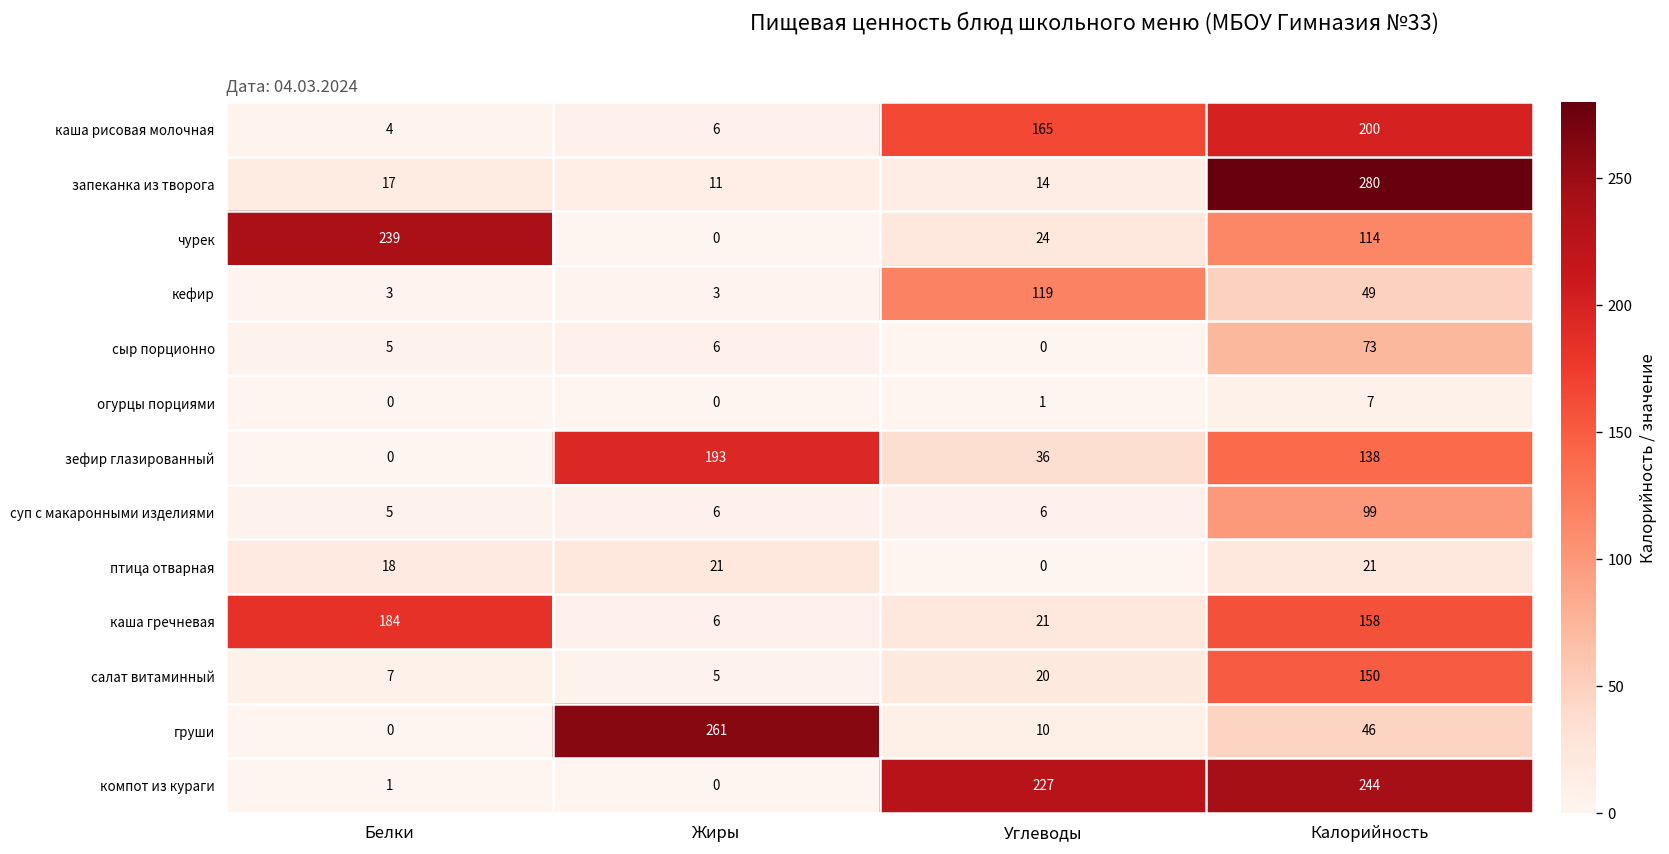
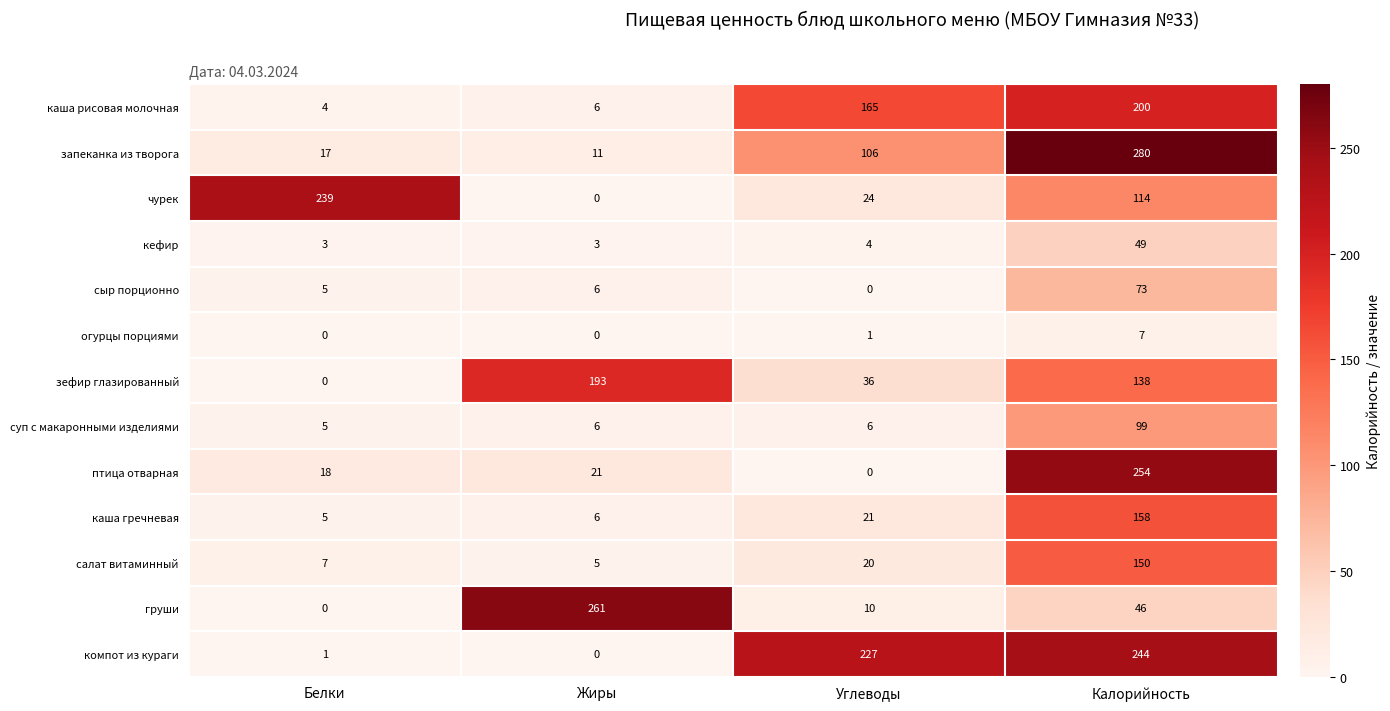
  {
    "каша рисовая молочная": {
      "Белки": 4,
      "Жиры": 6,
      "Углеводы": 165,
      "Калорийность": 200
    },
    "запеканка из творога": {
      "Белки": 17,
      "Жиры": 11,
-     "Углеводы": 14,
+     "Углеводы": 106,
      "Калорийность": 280
    },
    "чурек": {
      "Белки": 239,
      "Жиры": 0,
      "Углеводы": 24,
      "Калорийность": 114
    },
    "кефир": {
      "Белки": 3,
      "Жиры": 3,
-     "Углеводы": 119,
+     "Углеводы": 4,
      "Калорийность": 49
    },
    "сыр порционно": {
      "Белки": 5,
      "Жиры": 6,
      "Углеводы": 0,
      "Калорийность": 73
    },
    "огурцы порциями": {
      "Белки": 0,
      "Жиры": 0,
      "Углеводы": 1,
      "Калорийность": 7
    },
    "зефир глазированный": {
      "Белки": 0,
      "Жиры": 193,
      "Углеводы": 36,
      "Калорийность": 138
    },
    "суп с макаронными изделиями": {
      "Белки": 5,
      "Жиры": 6,
      "Углеводы": 6,
      "Калорийность": 99
    },
    "птица отварная": {
      "Белки": 18,
      "Жиры": 21,
      "Углеводы": 0,
-     "Калорийность": 21
+     "Калорийность": 254
    },
    "каша гречневая": {
-     "Белки": 184,
+     "Белки": 5,
      "Жиры": 6,
      "Углеводы": 21,
      "Калорийность": 158
    },
    "салат витаминный": {
      "Белки": 7,
      "Жиры": 5,
      "Углеводы": 20,
      "Калорийность": 150
    },
    "груши": {
      "Белки": 0,
      "Жиры": 261,
      "Углеводы": 10,
      "Калорийность": 46
    },
    "компот из кураги": {
      "Белки": 1,
      "Жиры": 0,
      "Углеводы": 227,
      "Калорийность": 244
    }
  }
